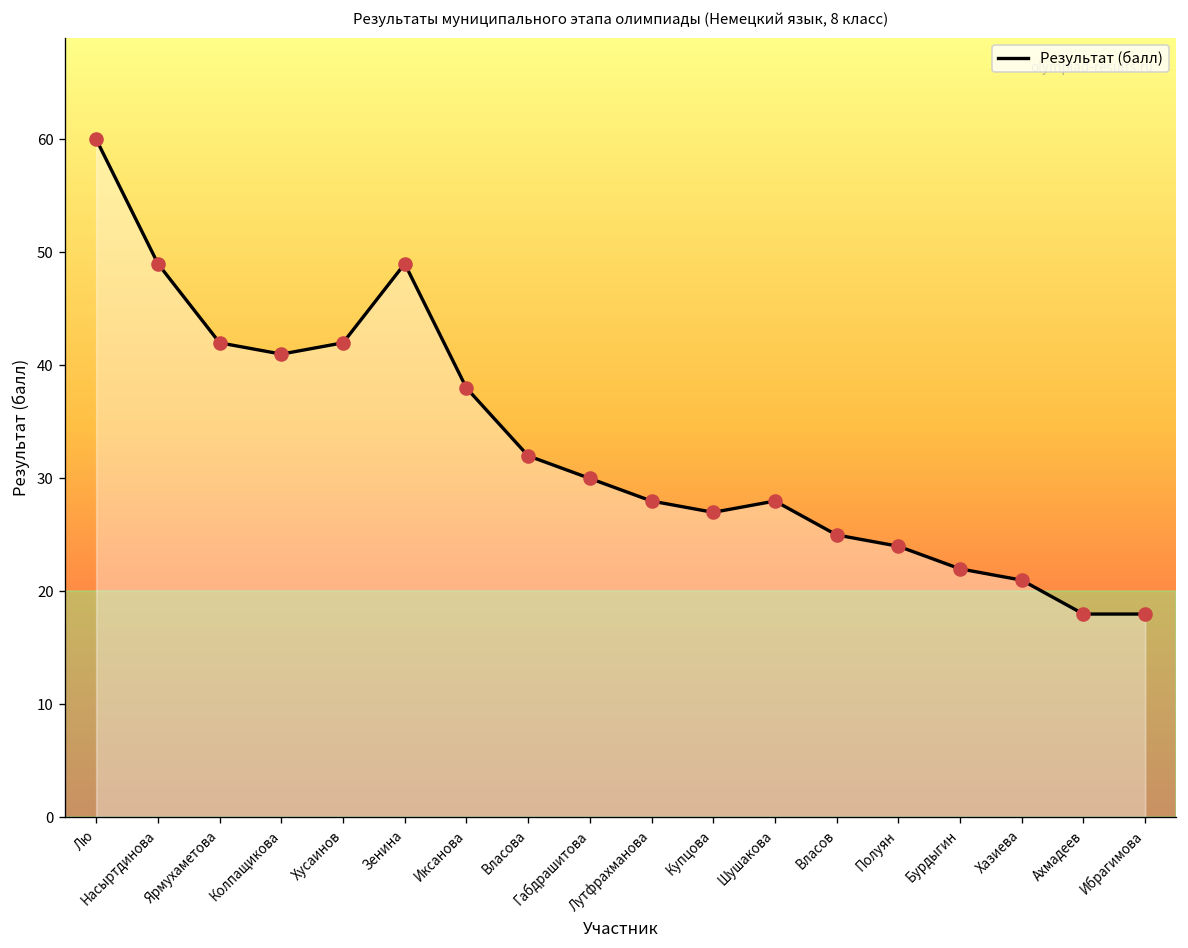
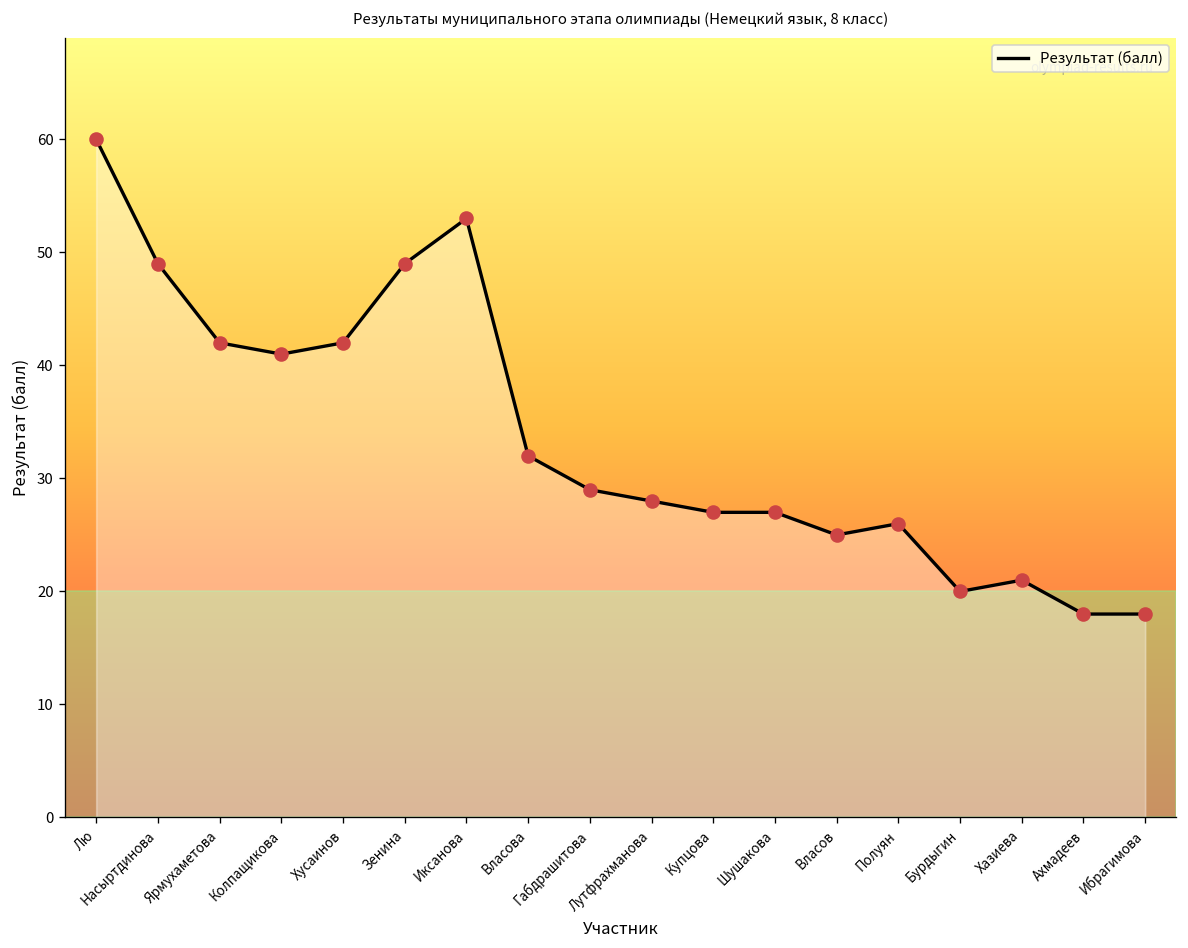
  {
    "Лю": 60,
    "Насыртдинова": 49,
    "Ярмухаметова": 42,
    "Колпащикова": 41,
    "Хусаинов": 42,
    "Зенина": 49,
-   "Иксанова": 38,
+   "Иксанова": 53,
    "Власова": 32,
-   "Габдрашитова": 30,
+   "Габдрашитова": 29,
    "Лутфрахманова": 28,
    "Купцова": 27,
-   "Шушакова": 28,
+   "Шушакова": 27,
    "Власов": 25,
-   "Полуян": 24,
-   "Бурдыгин": 22,
+   "Полуян": 26,
+   "Бурдыгин": 20,
    "Хазиева": 21,
    "Ахмадеев": 18,
    "Ибрагимова": 18
  }
